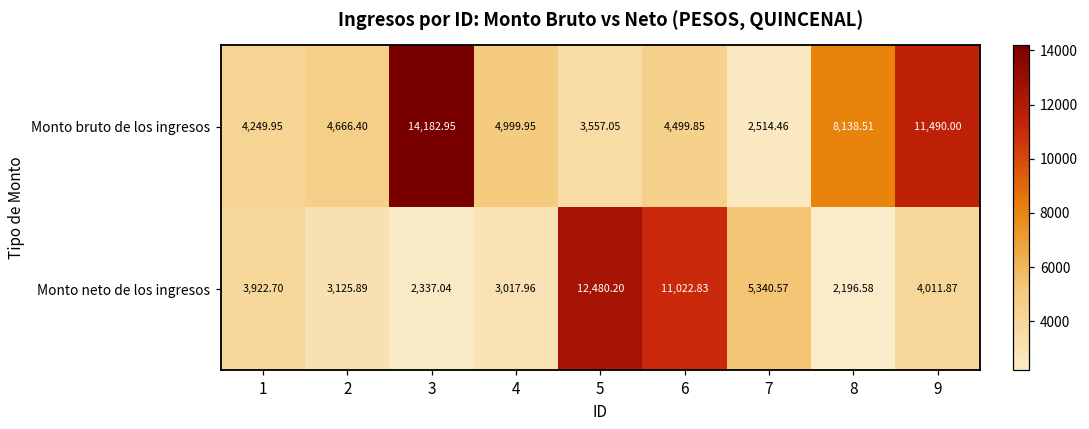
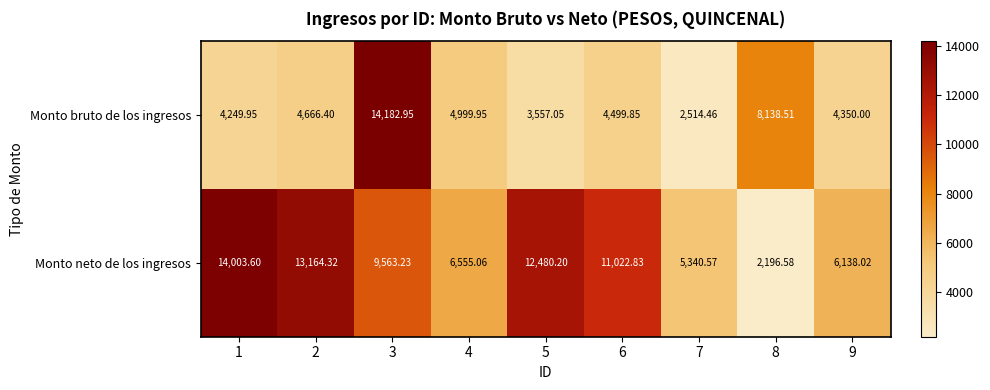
  {
    "Monto bruto de los ingresos": {
      "1": "4,249.95",
      "2": "4,666.40",
      "3": "14,182.95",
      "4": "4,999.95",
      "5": "3,557.05",
      "6": "4,499.85",
      "7": "2,514.46",
      "8": "8,138.51",
-     "9": "11,490.00"
+     "9": "4,350.00"
    },
    "Monto neto de los ingresos": {
-     "1": "3,922.70",
-     "2": "3,125.89",
-     "3": "2,337.04",
-     "4": "3,017.96",
+     "1": "14,003.60",
+     "2": "13,164.32",
+     "3": "9,563.23",
+     "4": "6,555.06",
      "5": "12,480.20",
      "6": "11,022.83",
      "7": "5,340.57",
      "8": "2,196.58",
-     "9": "4,011.87"
+     "9": "6,138.02"
    }
  }
